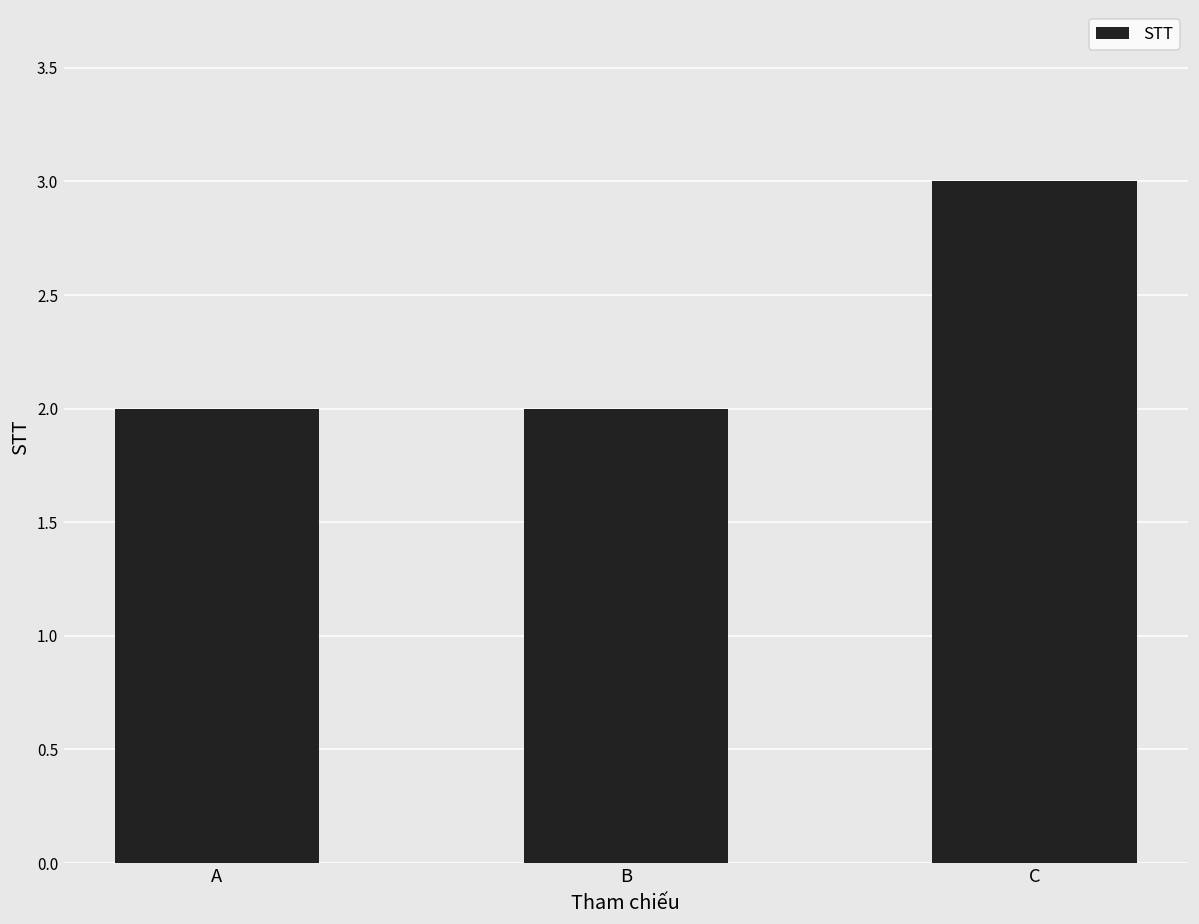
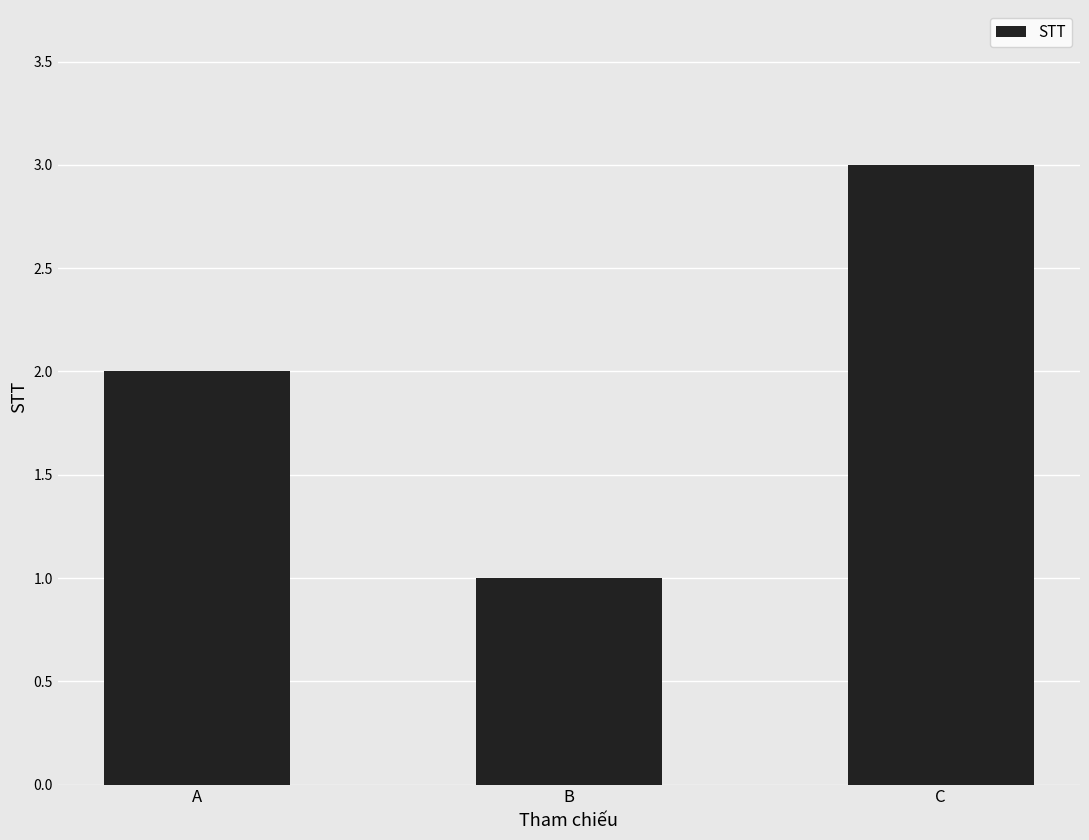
  {
    "A": 2,
-   "B": 2,
+   "B": 1,
    "C": 3
  }
